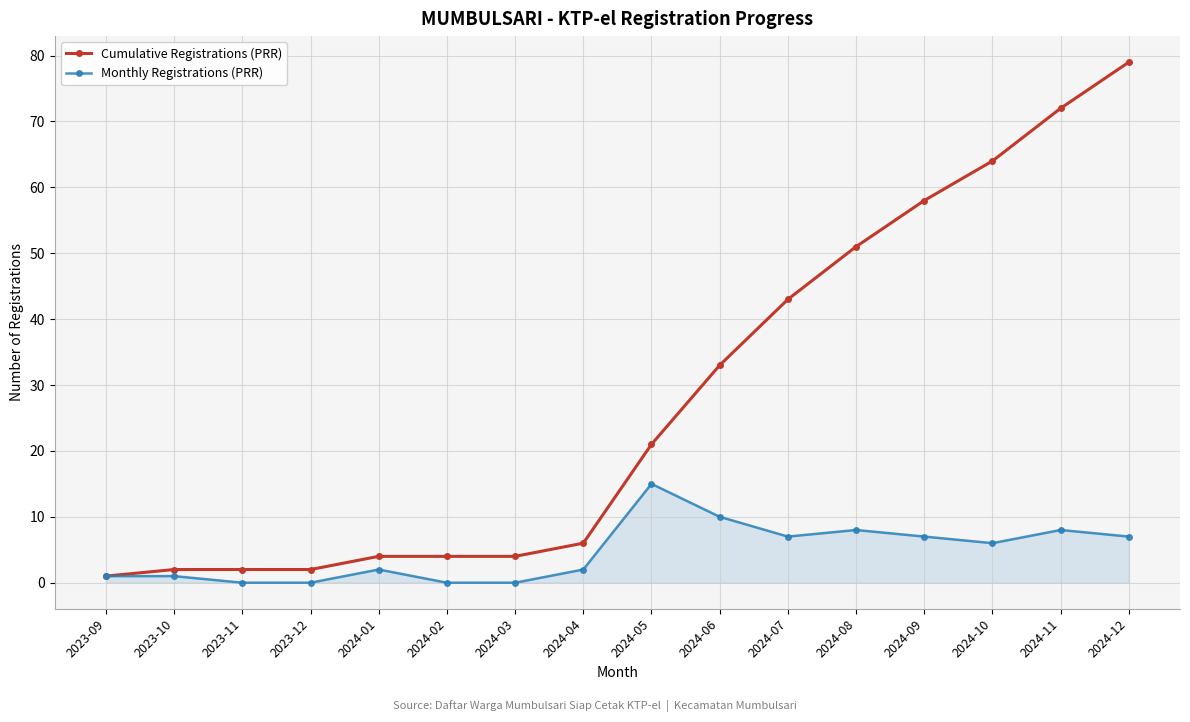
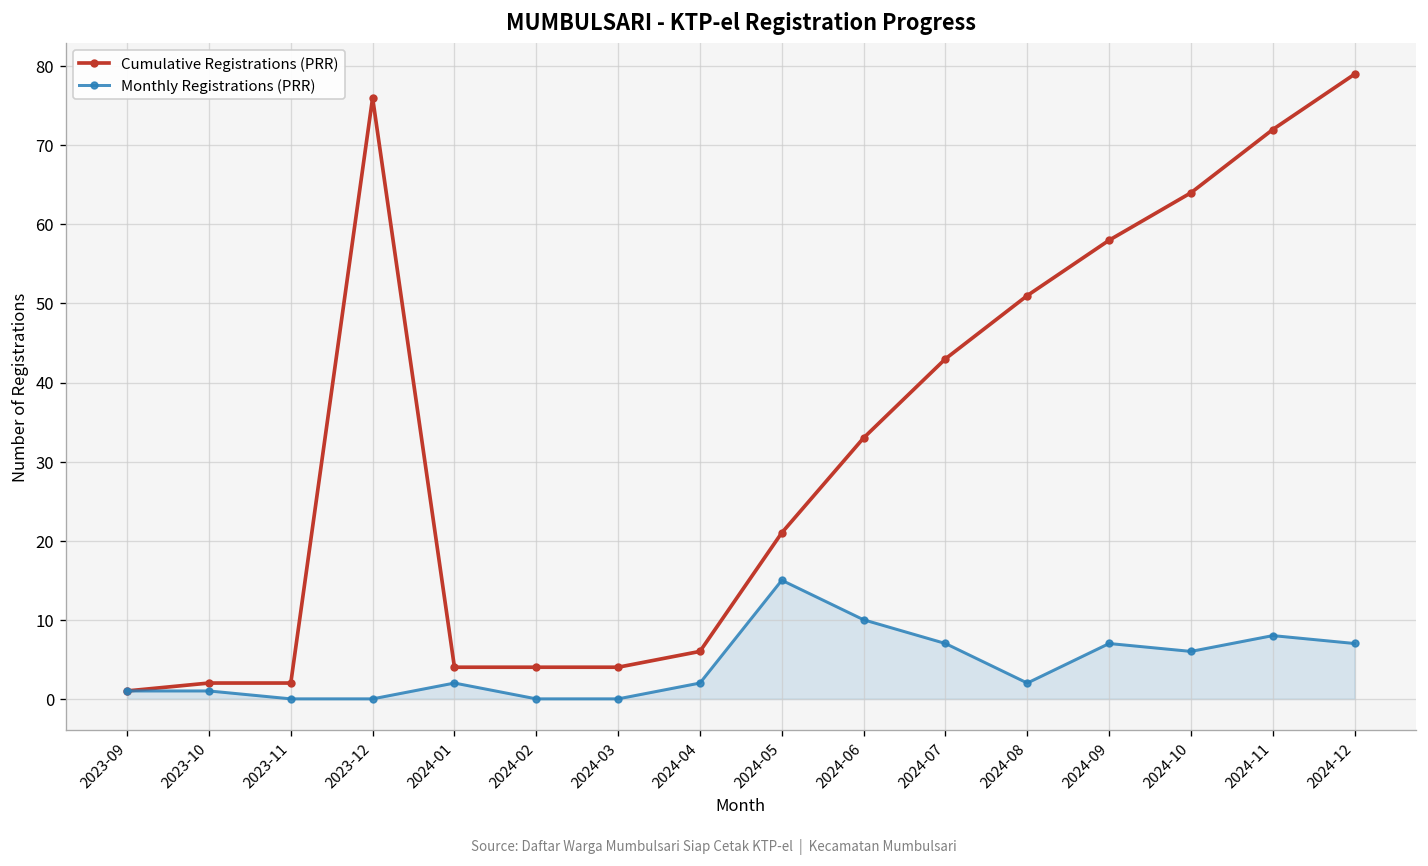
  {
    "Cumulative Registrations (PRR)": {
      "2023-10": 2,
      "2023-11": 2,
-     "2023-12": 2,
+     "2023-12": 76,
      "2024-01": 4,
      "2024-02": 4,
      "2024-03": 4,
      "2024-04": 6,
      "2024-05": 21,
      "2024-06": 33,
      "2024-07": 43,
      "2024-08": 51,
      "2024-09": 58,
      "2024-10": 64,
      "2024-11": 72,
      "2024-12": 79
    },
    "Monthly Registrations (PRR)": {
      "2023-10": 1,
      "2023-11": 0,
      "2023-12": 0,
      "2024-01": 2,
      "2024-02": 0,
      "2024-03": 0,
      "2024-04": 2,
      "2024-05": 15,
      "2024-06": 10,
      "2024-07": 7,
-     "2024-08": 8,
+     "2024-08": 2,
      "2024-09": 7,
      "2024-10": 6,
      "2024-11": 8,
      "2024-12": 7
    }
  }
